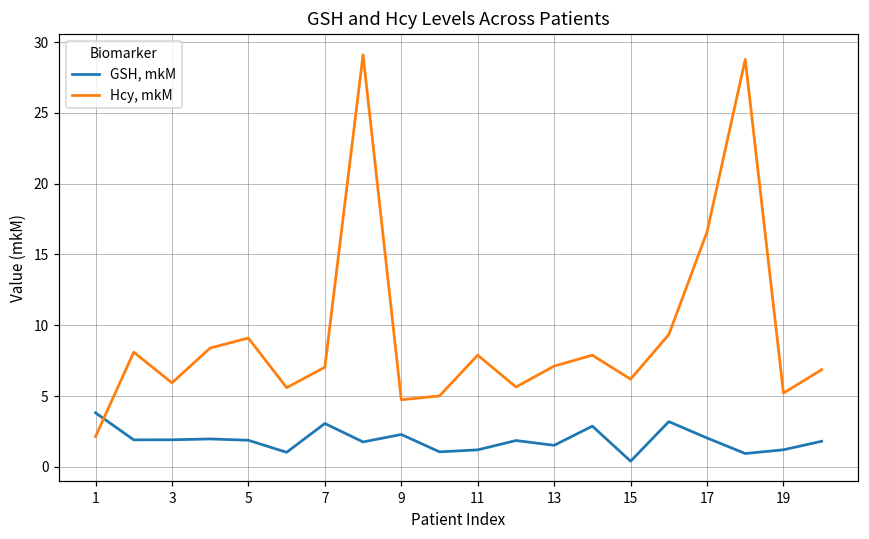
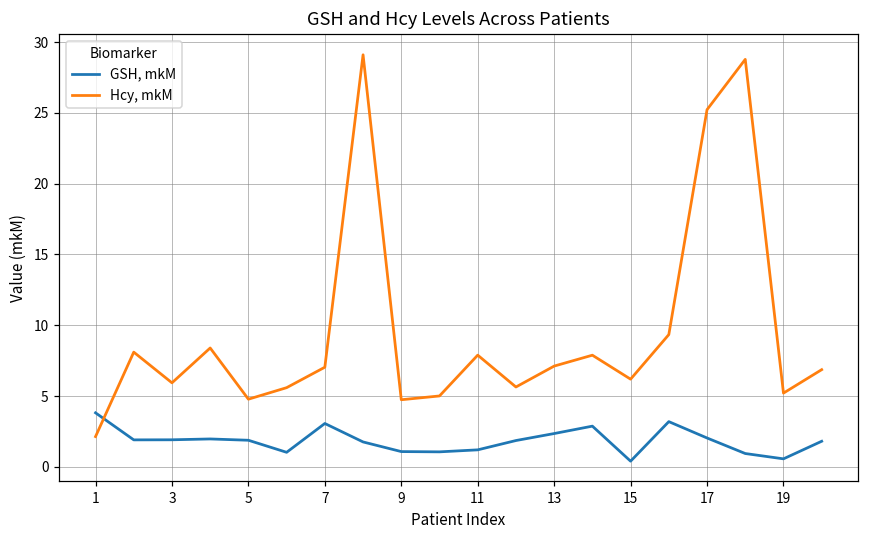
  {
    "GSH, mkM": {
      "1": 3.8,
      "3": 1.9,
      "5": 1.9,
      "7": 3.1,
-     "9": 2.3,
+     "9": 1.1,
      "11": 1.2,
-     "13": 1.5,
+     "13": 2.4,
      "15": 0.4,
      "17": 2.0,
-     "19": 1.2
+     "19": 0.6
    },
    "Hcy, mkM": {
      "1": 2.1,
      "3": 5.9,
-     "5": 9.1,
+     "5": 4.8,
      "7": 7.0,
      "9": 4.7,
      "11": 7.9,
      "13": 7.1,
      "15": 6.2,
-     "17": 16.6,
+     "17": 25.2,
      "19": 5.2
    }
  }
